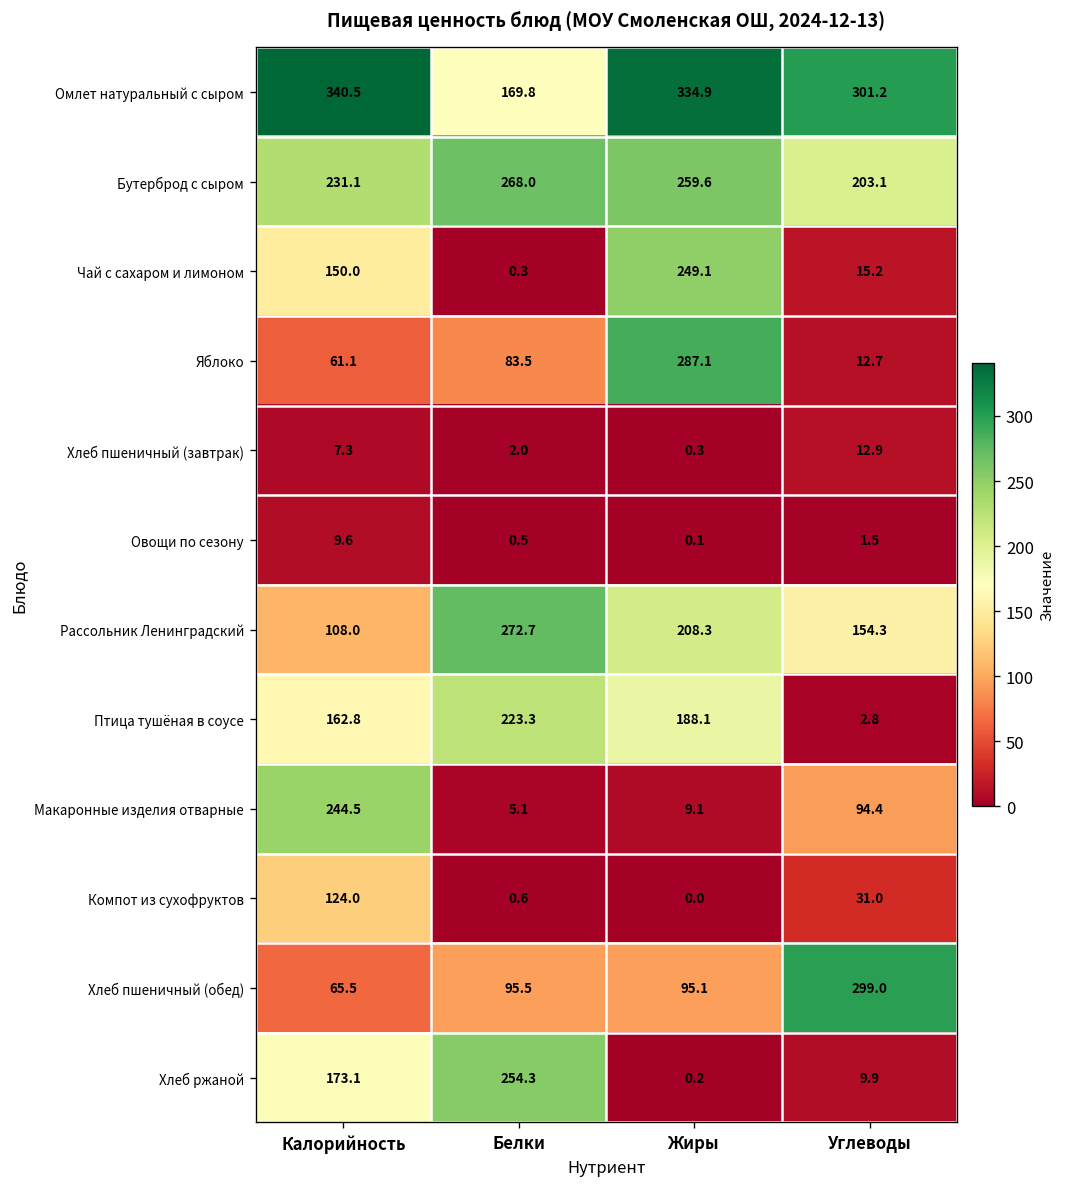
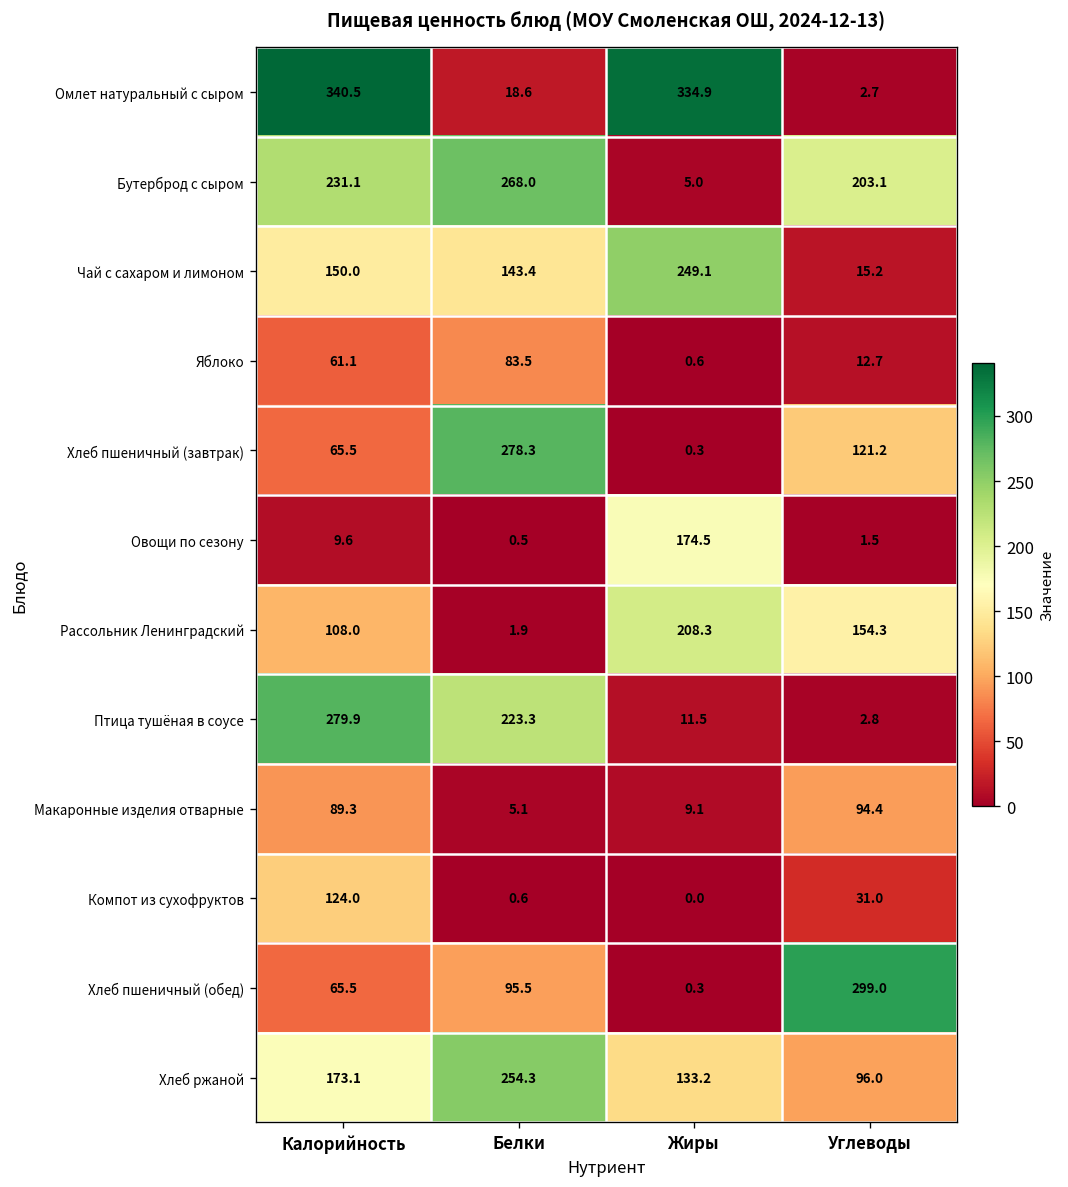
  {
    "Омлет натуральный с сыром": {
      "Калорийность": 340.5,
-     "Белки": 169.8,
+     "Белки": 18.6,
      "Жиры": 334.9,
-     "Углеводы": 301.2
+     "Углеводы": 2.7
    },
    "Бутерброд с сыром": {
      "Калорийность": 231.1,
      "Белки": 268.0,
-     "Жиры": 259.6,
+     "Жиры": 5.0,
      "Углеводы": 203.1
    },
    "Чай с сахаром и лимоном": {
      "Калорийность": 150.0,
-     "Белки": 0.3,
+     "Белки": 143.4,
      "Жиры": 249.1,
      "Углеводы": 15.2
    },
    "Яблоко": {
      "Калорийность": 61.1,
      "Белки": 83.5,
-     "Жиры": 287.1,
+     "Жиры": 0.6,
      "Углеводы": 12.7
    },
    "Хлеб пшеничный (завтрак)": {
-     "Калорийность": 7.3,
-     "Белки": 2.0,
+     "Калорийность": 65.5,
+     "Белки": 278.3,
      "Жиры": 0.3,
-     "Углеводы": 12.9
+     "Углеводы": 121.2
    },
    "Овощи по сезону": {
      "Калорийность": 9.6,
      "Белки": 0.5,
-     "Жиры": 0.1,
+     "Жиры": 174.5,
      "Углеводы": 1.5
    },
    "Рассольник Ленинградский": {
      "Калорийность": 108.0,
-     "Белки": 272.7,
+     "Белки": 1.9,
      "Жиры": 208.3,
      "Углеводы": 154.3
    },
    "Птица тушёная в соусе": {
-     "Калорийность": 162.8,
+     "Калорийность": 279.9,
      "Белки": 223.3,
-     "Жиры": 188.1,
+     "Жиры": 11.5,
      "Углеводы": 2.8
    },
    "Макаронные изделия отварные": {
-     "Калорийность": 244.5,
+     "Калорийность": 89.3,
      "Белки": 5.1,
      "Жиры": 9.1,
      "Углеводы": 94.4
    },
    "Компот из сухофруктов": {
      "Калорийность": 124.0,
      "Белки": 0.6,
      "Жиры": 0.0,
      "Углеводы": 31.0
    },
    "Хлеб пшеничный (обед)": {
      "Калорийность": 65.5,
      "Белки": 95.5,
-     "Жиры": 95.1,
+     "Жиры": 0.3,
      "Углеводы": 299.0
    },
    "Хлеб ржаной": {
      "Калорийность": 173.1,
      "Белки": 254.3,
-     "Жиры": 0.2,
-     "Углеводы": 9.9
+     "Жиры": 133.2,
+     "Углеводы": 96.0
    }
  }
